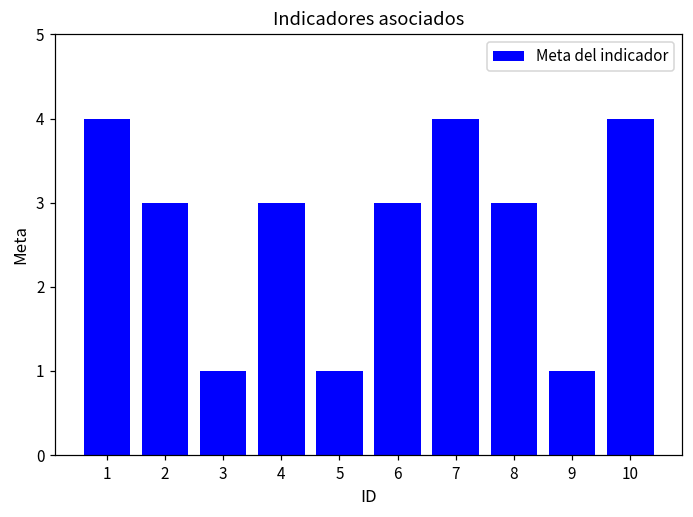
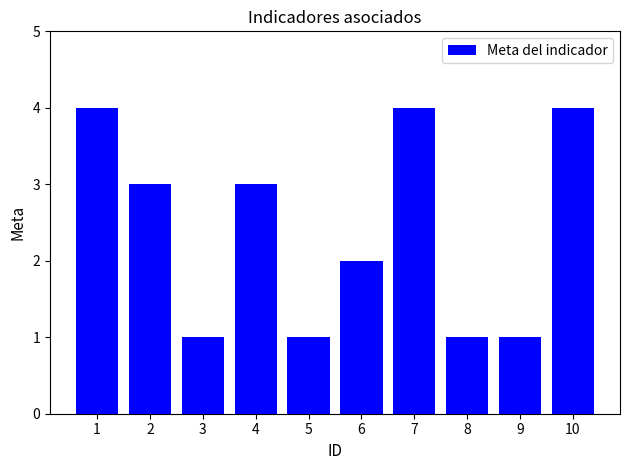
  {
    "1": 4,
    "2": 3,
    "3": 1,
    "4": 3,
    "5": 1,
-   "6": 3,
+   "6": 2,
    "7": 4,
-   "8": 3,
+   "8": 1,
    "9": 1,
    "10": 4
  }
